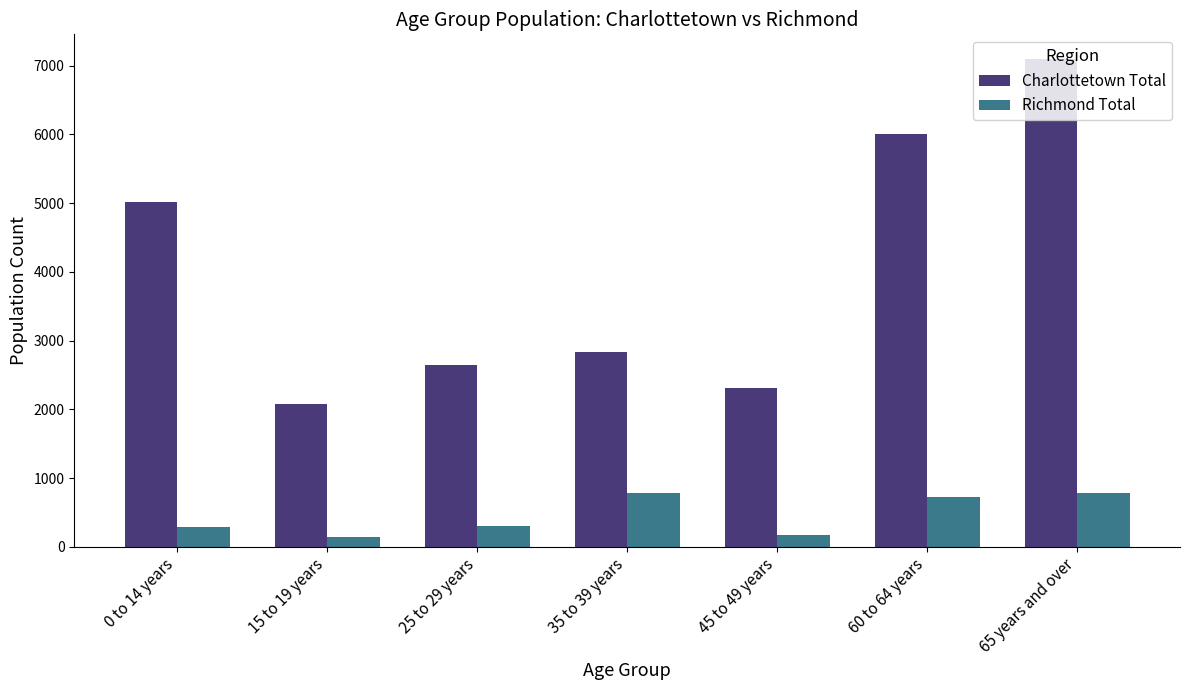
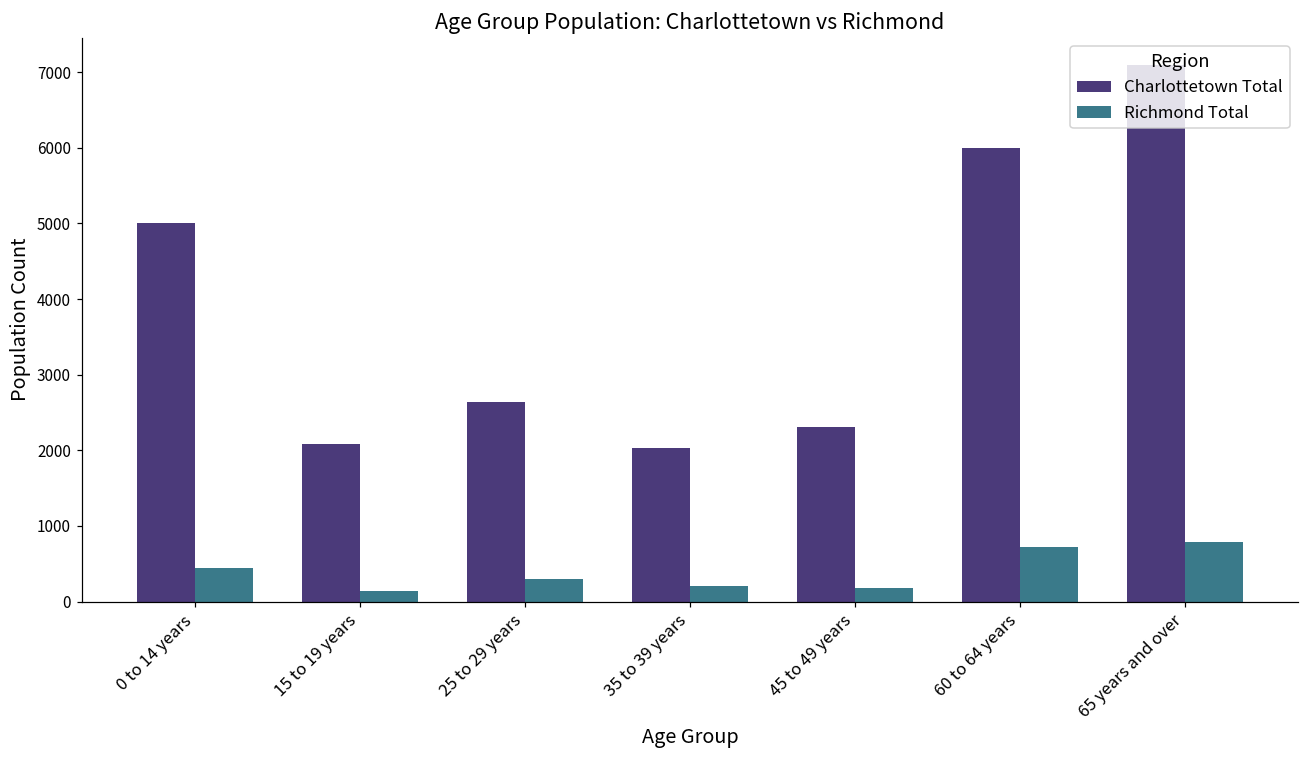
  {
    "Charlottetown Total": {
      "0 to 14 years": 5000,
      "15 to 19 years": 2100,
      "25 to 29 years": 2600,
-     "35 to 39 years": 2800,
+     "35 to 39 years": 2000,
      "45 to 49 years": 2300,
      "60 to 64 years": 6000
    },
    "Richmond Total": {
-     "0 to 14 years": 300,
+     "0 to 14 years": 500,
      "15 to 19 years": 100,
      "25 to 29 years": 300,
-     "35 to 39 years": 800,
+     "35 to 39 years": 200,
      "45 to 49 years": 200,
      "60 to 64 years": 700,
      "65 years and over": 800
    }
  }
